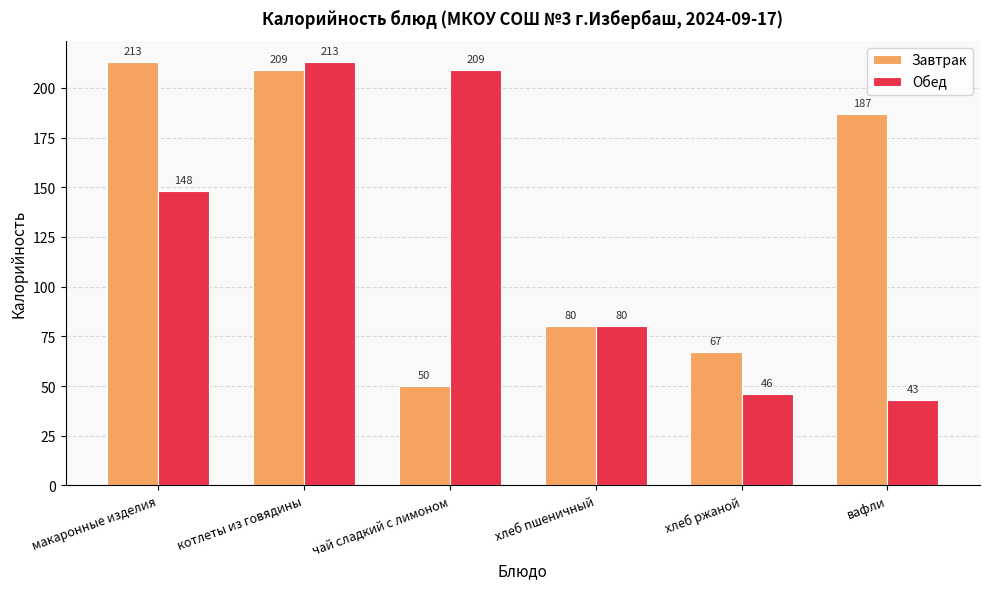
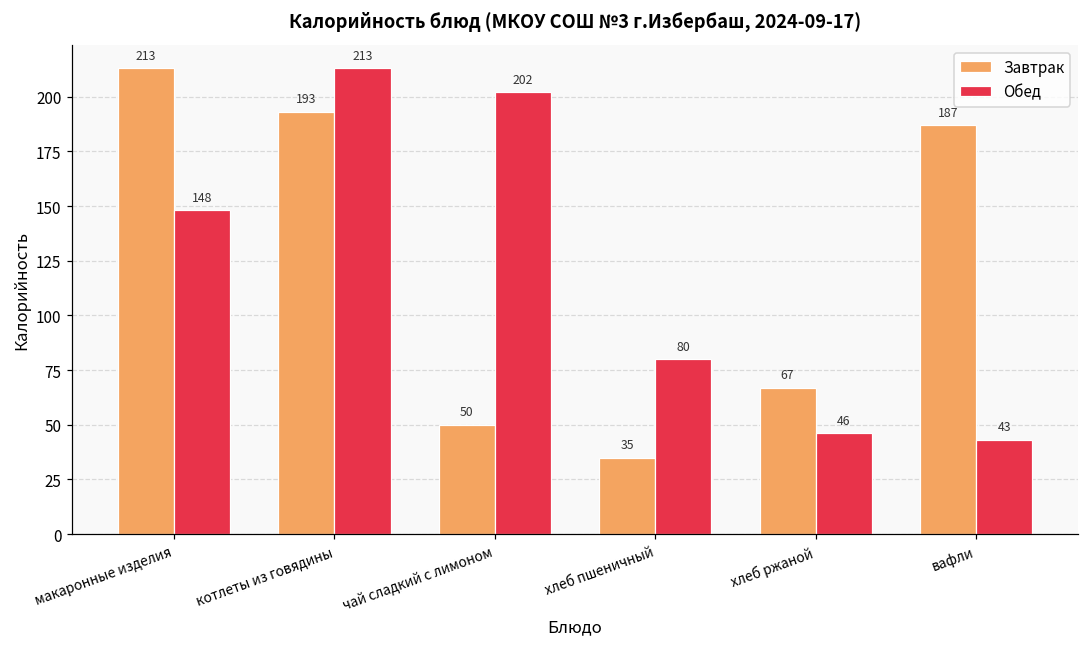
  {
    "Завтрак": {
      "макаронные изделия": 213,
-     "котлеты из говядины": 209,
+     "котлеты из говядины": 193,
      "чай сладкий с лимоном": 50,
-     "хлеб пшеничный": 80,
+     "хлеб пшеничный": 35,
      "хлеб ржаной": 67,
      "вафли": 187
    },
    "Обед": {
      "макаронные изделия": 148,
      "котлеты из говядины": 213,
-     "чай сладкий с лимоном": 209,
+     "чай сладкий с лимоном": 202,
      "хлеб пшеничный": 80,
      "хлеб ржаной": 46,
      "вафли": 43
    }
  }
